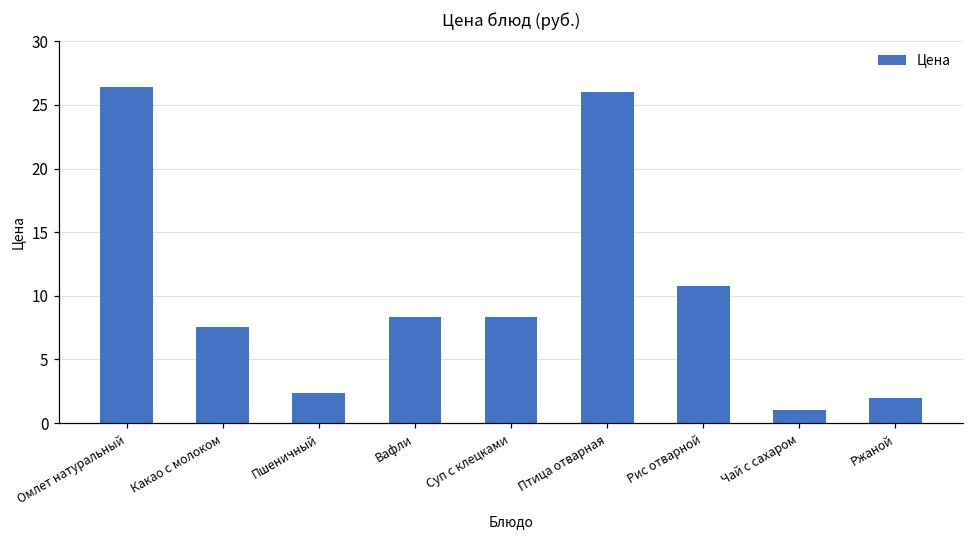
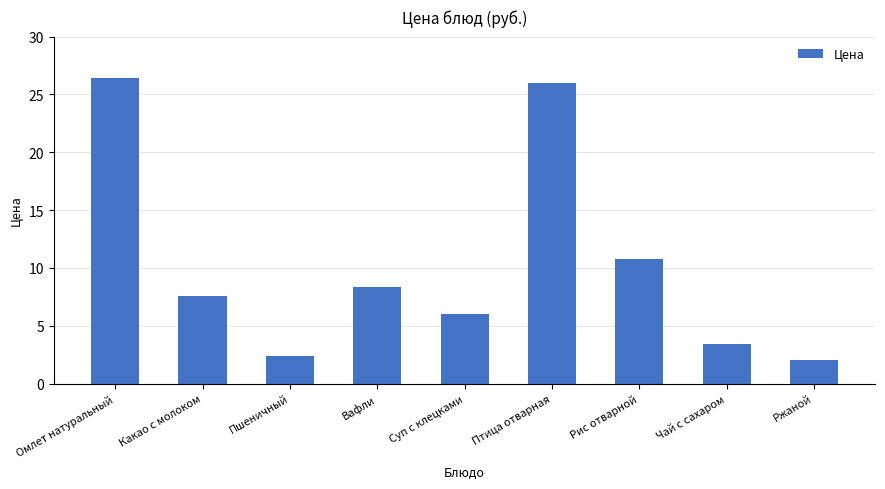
  {
    "Омлет натуральный": 26.4,
    "Какао с молоком": 7.6,
    "Пшеничный": 2.4,
    "Вафли": 8.4,
-   "Суп с клецками": 8.3,
+   "Суп с клецками": 6.0,
    "Птица отварная": 26.0,
    "Рис отварной": 10.8,
-   "Чай с сахаром": 1.0,
+   "Чай с сахаром": 3.4,
    "Ржаной": 2.0
  }
